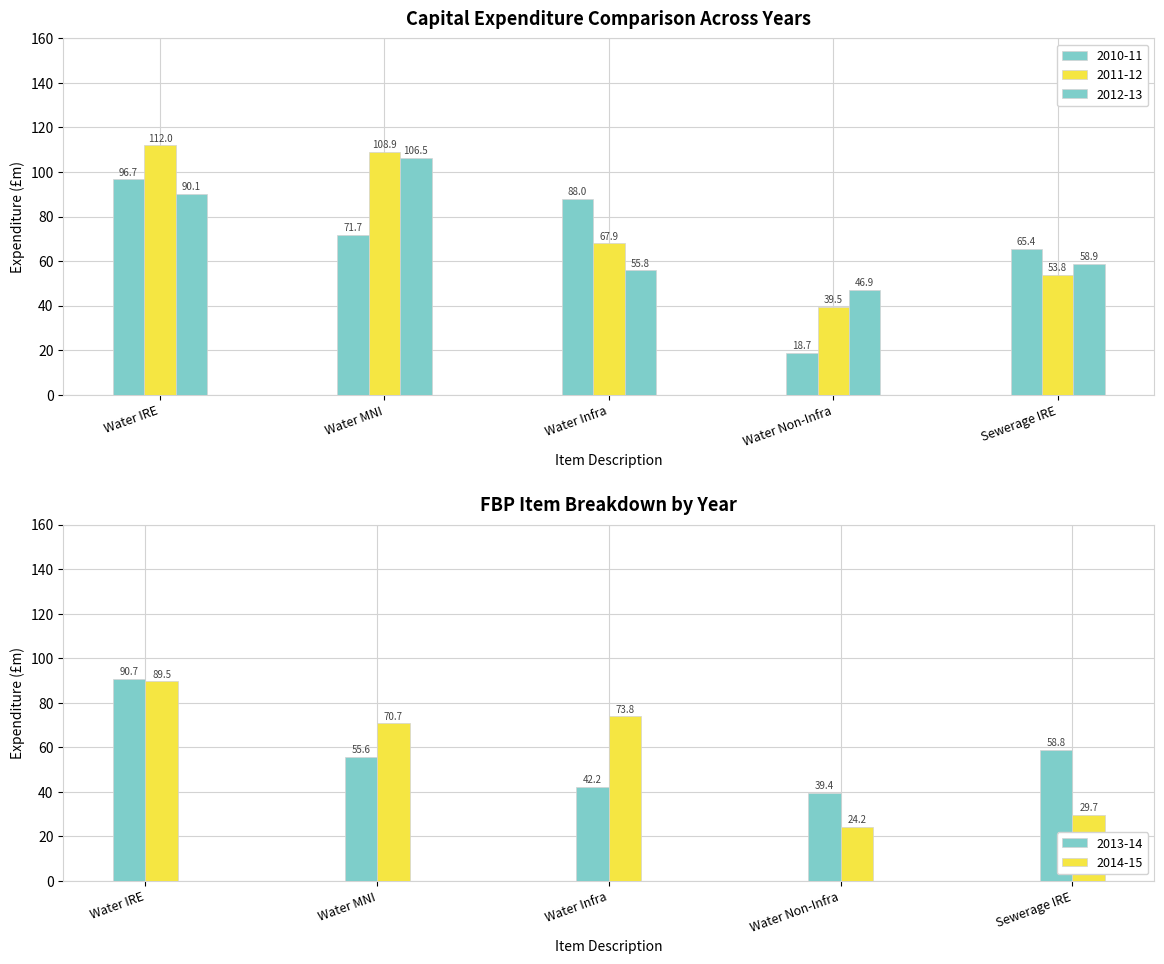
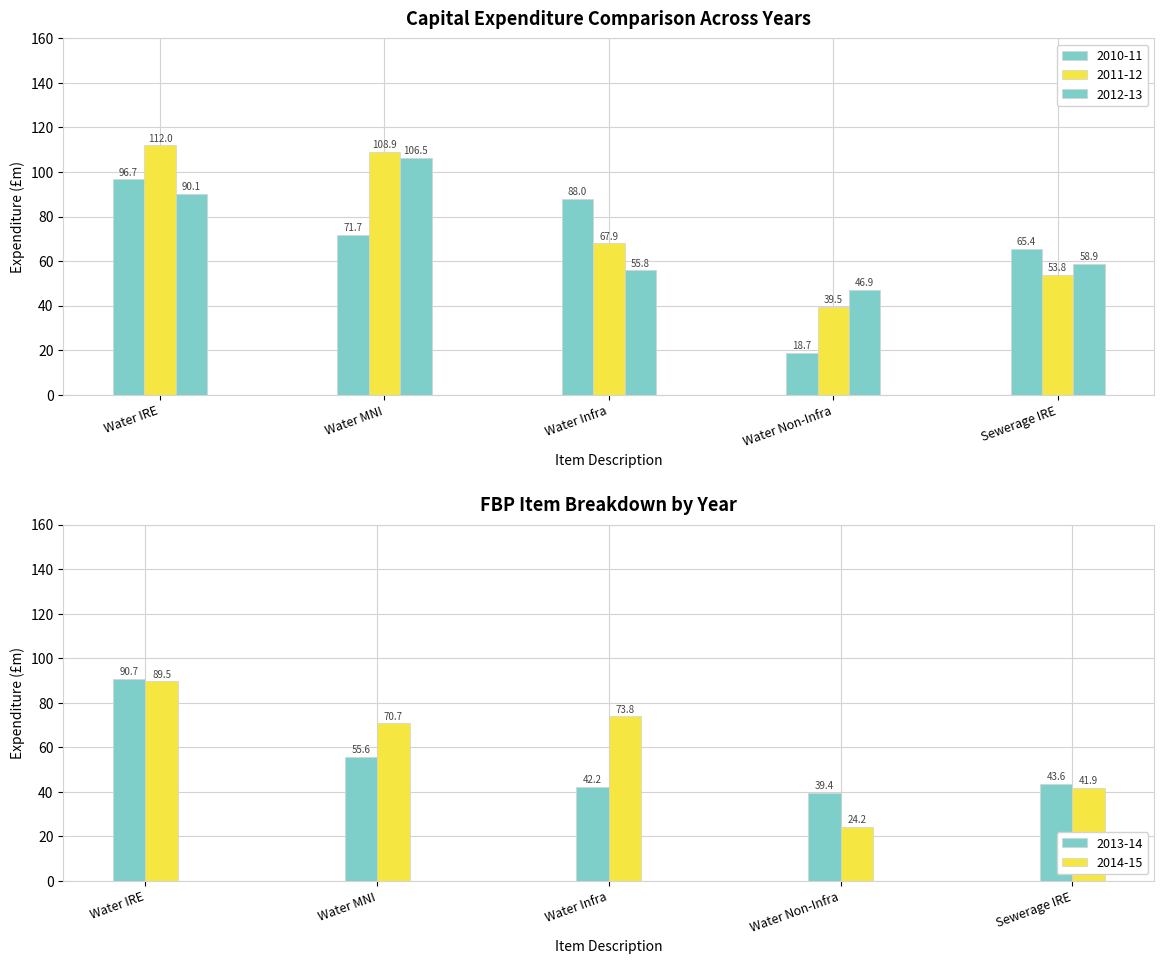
  {
    "Capital Expenditure Comparison Across Years": {
      "2011-12": {
        "Water IRE": 112.0,
        "Water MNI": 108.9,
        "Water Infra": 67.9,
        "Water Non-Infra": 39.5,
        "Sewerage IRE": 53.8
      }
    },
    "FBP Item Breakdown by Year": {
      "2013-14": {
        "Water IRE": 90.7,
        "Water MNI": 55.6,
        "Water Infra": 42.2,
        "Water Non-Infra": 39.4,
-       "Sewerage IRE": 58.8
+       "Sewerage IRE": 43.6
      },
      "2014-15": {
        "Water IRE": 89.5,
        "Water MNI": 70.7,
        "Water Infra": 73.8,
        "Water Non-Infra": 24.2,
-       "Sewerage IRE": 29.7
+       "Sewerage IRE": 41.9
      }
    }
  }
